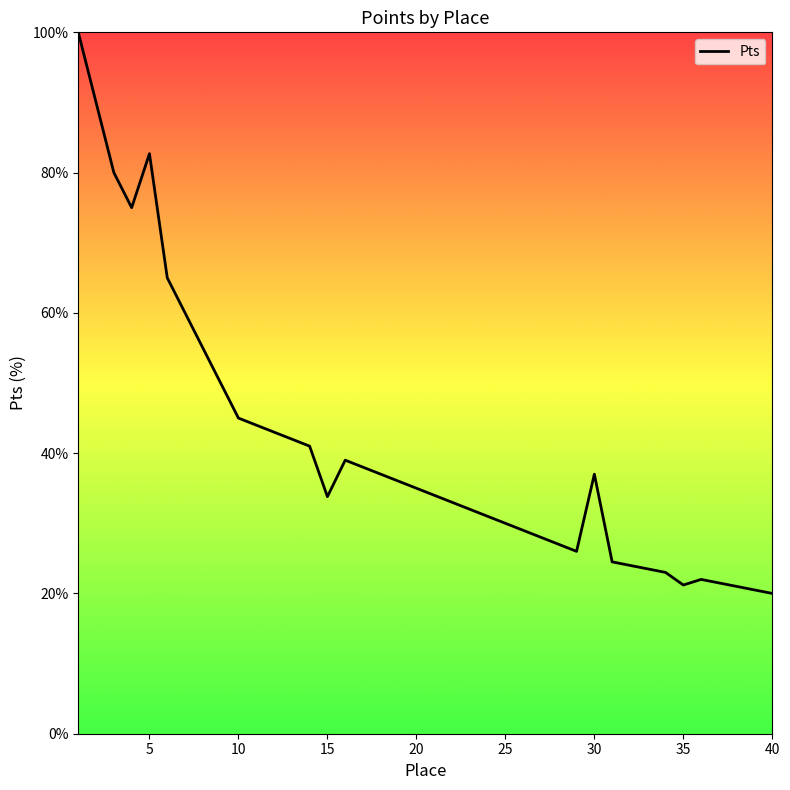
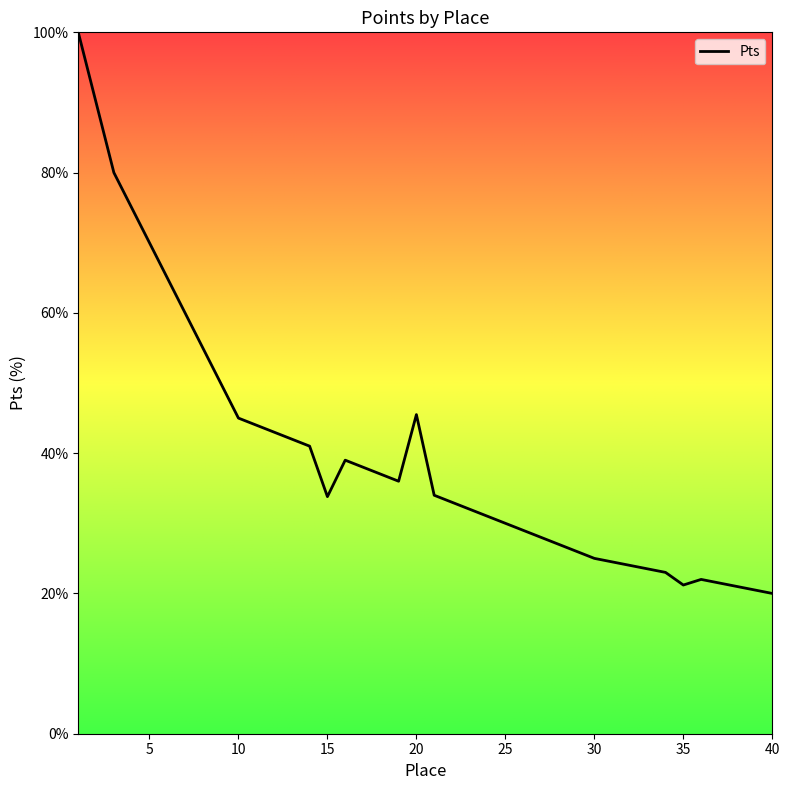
  {
-   "5": "83%",
+   "5": "70%",
    "10": "45%",
    "15": "34%",
-   "20": "35%",
+   "20": "46%",
    "25": "30%",
-   "30": "37%",
+   "30": "25%",
    "35": "21%",
    "40": "20%"
  }
